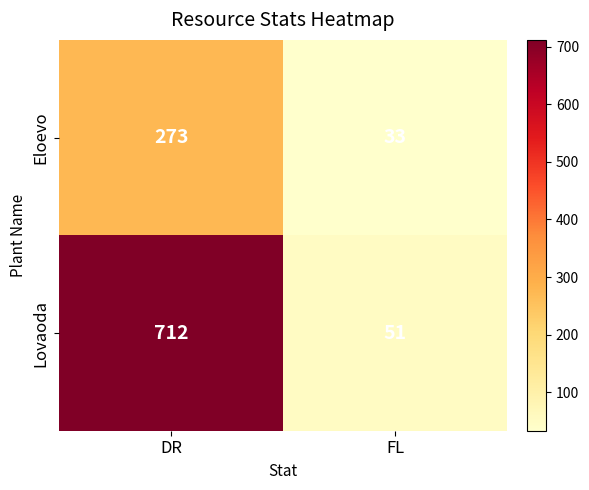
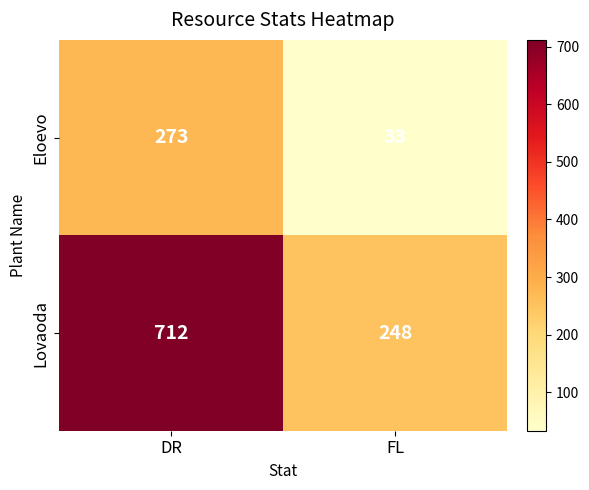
  {
    "Eloevo": {
      "DR": 273,
      "FL": 33
    },
    "Lovaoda": {
      "DR": 712,
-     "FL": 51
+     "FL": 248
    }
  }
